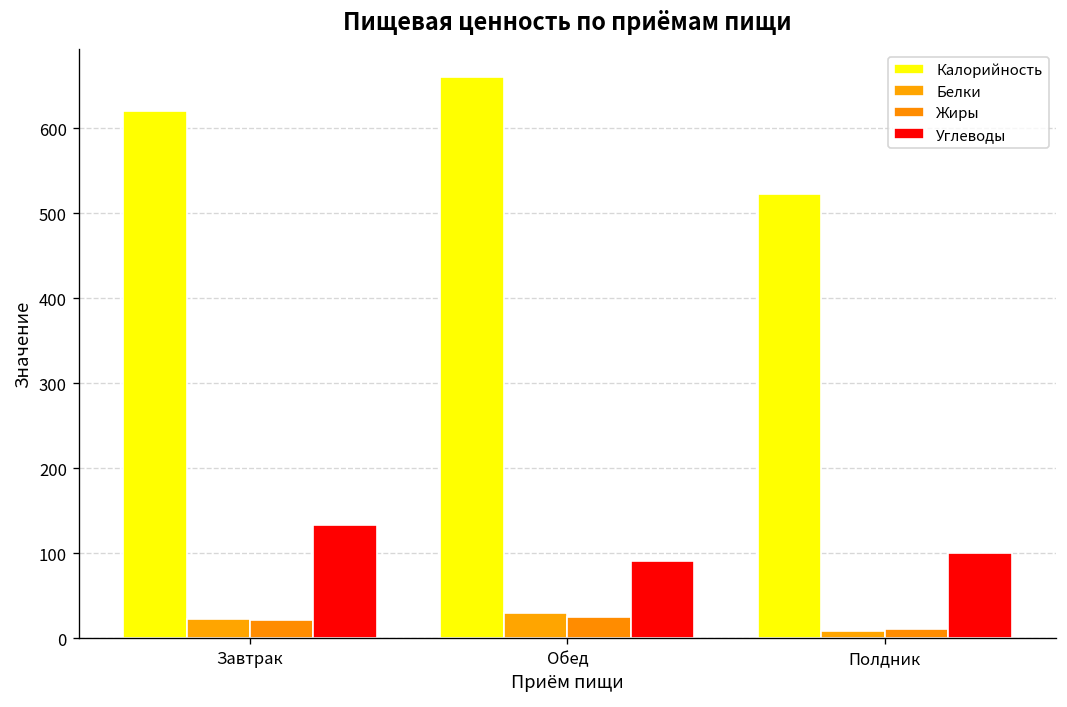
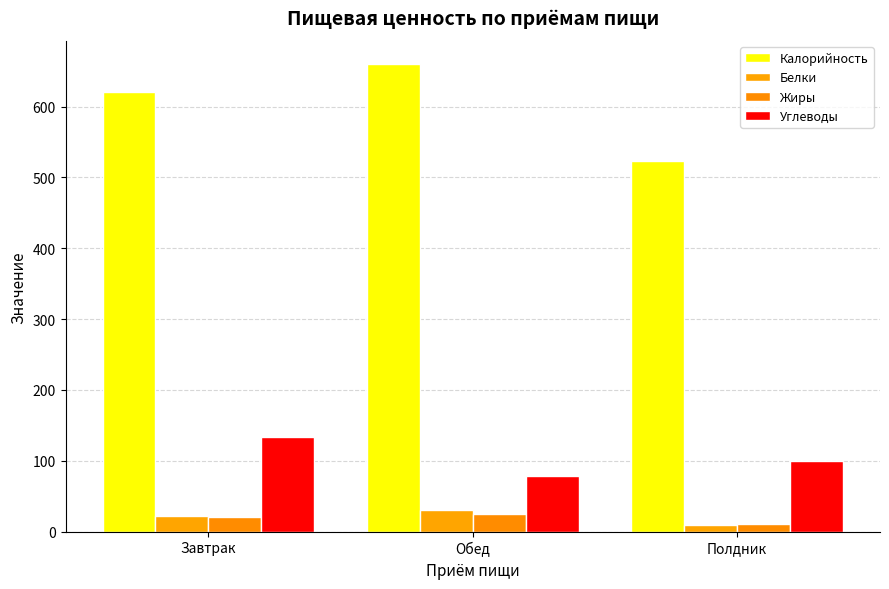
  {
    "Калорийность": {
      "Завтрак": 620,
      "Обед": 660,
      "Полдник": 520
    },
    "Углеводы": {
      "Завтрак": 130,
-     "Обед": 90,
+     "Обед": 80,
      "Полдник": 100
    }
  }
